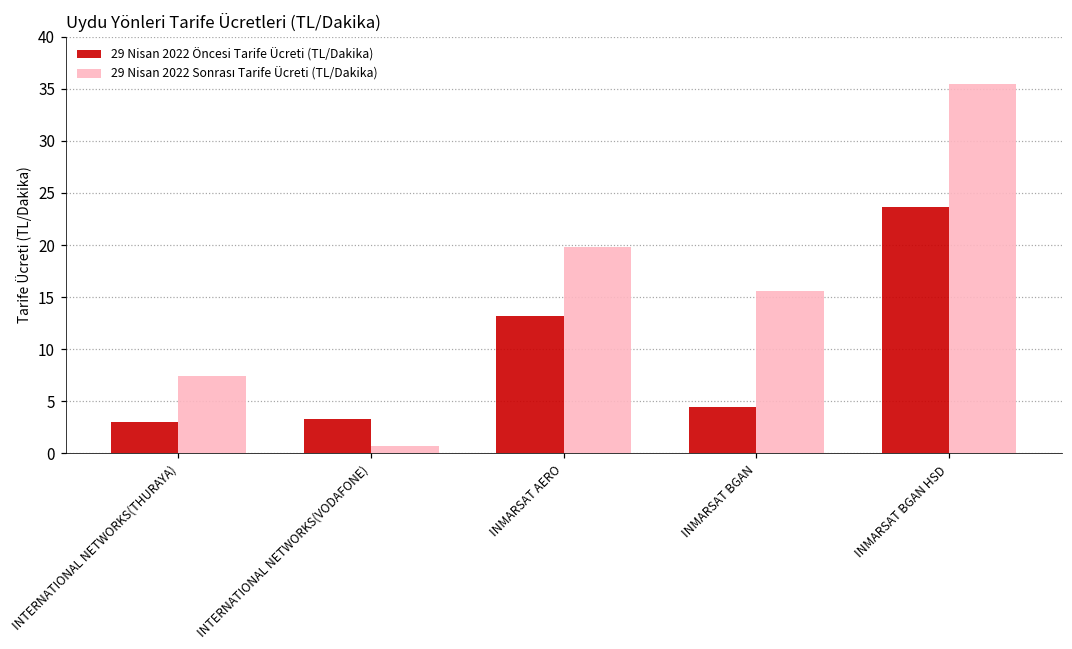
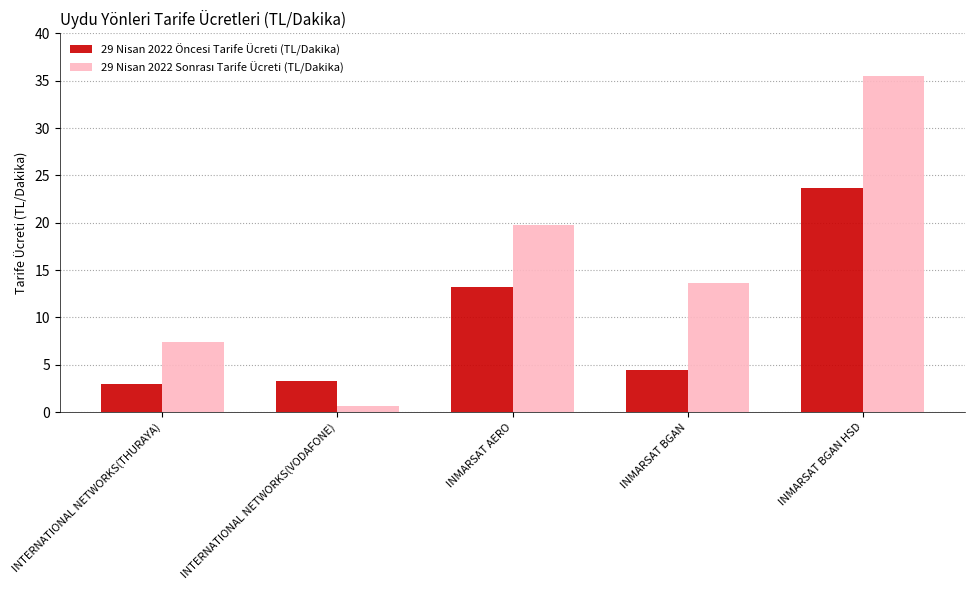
  {
    "29 Nisan 2022 Öncesi Tarife Ücreti (TL/Dakika)": {
      "INTERNATIONAL NETWORKS(THURAYA)": 3,
      "INTERNATIONAL NETWORKS(VODAFONE)": 3,
      "INMARSAT AERO": 13,
      "INMARSAT BGAN": 5,
      "INMARSAT BGAN HSD": 24
    },
    "29 Nisan 2022 Sonrası Tarife Ücreti (TL/Dakika)": {
      "INTERNATIONAL NETWORKS(THURAYA)": 7,
      "INTERNATIONAL NETWORKS(VODAFONE)": 1,
      "INMARSAT AERO": 20,
-     "INMARSAT BGAN": 16,
+     "INMARSAT BGAN": 14,
      "INMARSAT BGAN HSD": 36
    }
  }
